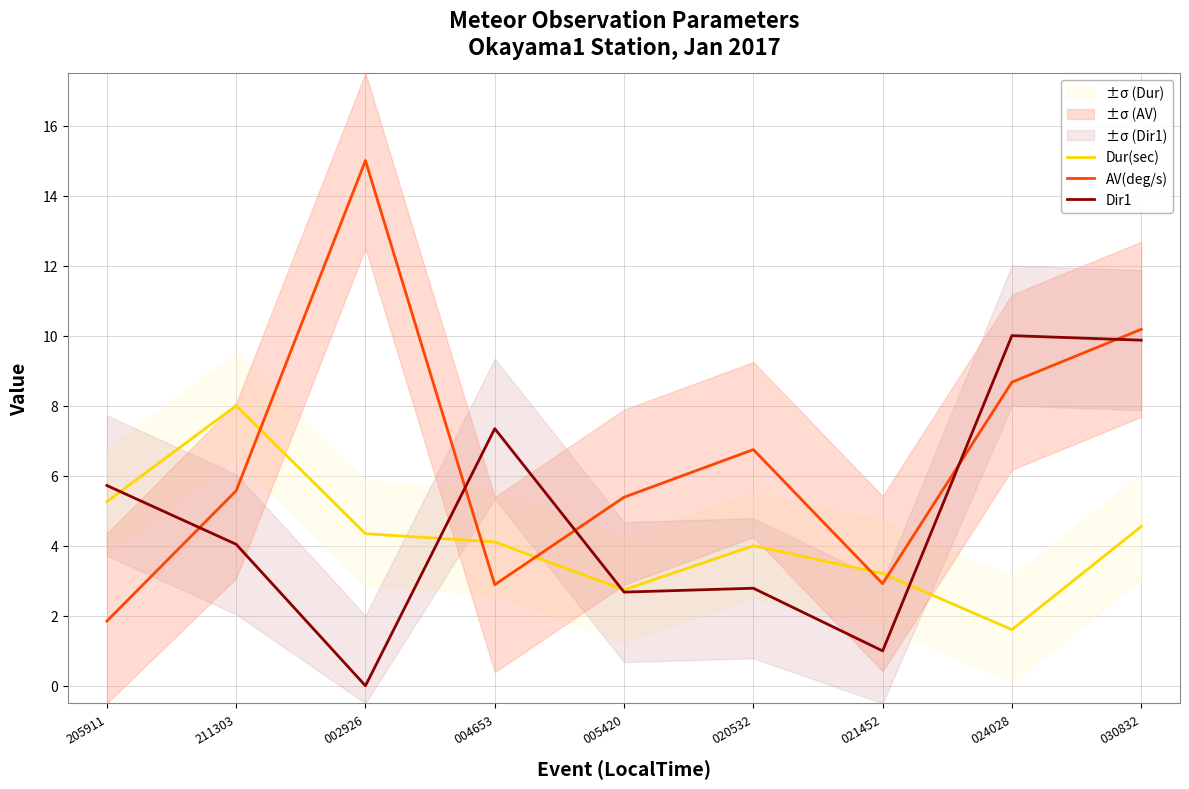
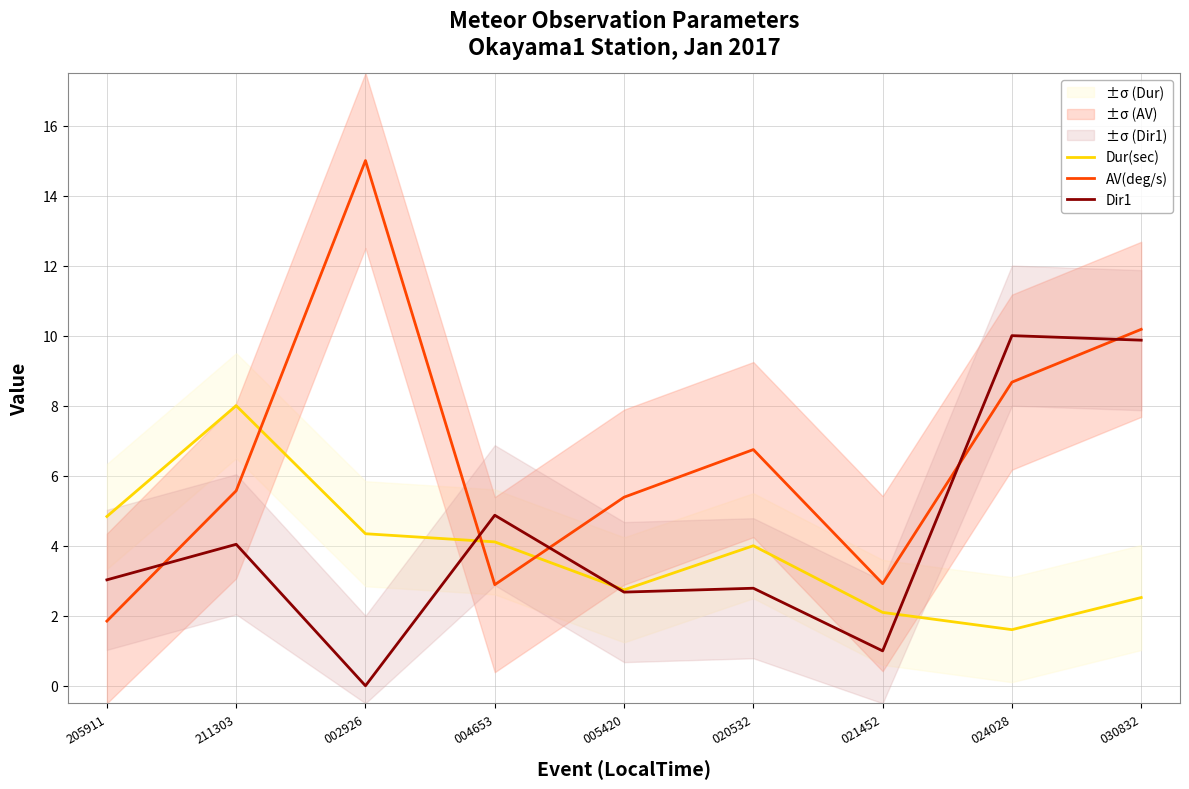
  {
    "Dur(sec)": {
-     "205911": 5.3,
+     "205911": 4.8,
      "002926": 4.3,
      "004653": 4.1,
      "020532": 4.0,
-     "021452": 3.2,
+     "021452": 2.1,
      "024028": 1.6,
-     "030832": 4.5
+     "030832": 2.5
    },
    "AV(deg/s)": {
      "205911": 1.8,
      "211303": 5.6,
      "002926": 15.0,
      "004653": 2.9,
      "005420": 5.4,
      "020532": 6.7,
      "021452": 2.9,
      "024028": 8.7,
      "030832": 10.2
    },
    "Dir1": {
-     "205911": 5.7,
+     "205911": 3.0,
      "211303": 4.0,
      "002926": 0.0,
-     "004653": 7.3,
+     "004653": 4.9,
      "020532": 2.8,
      "021452": 1.0,
      "024028": 10.0,
      "030832": 9.9
    }
  }
